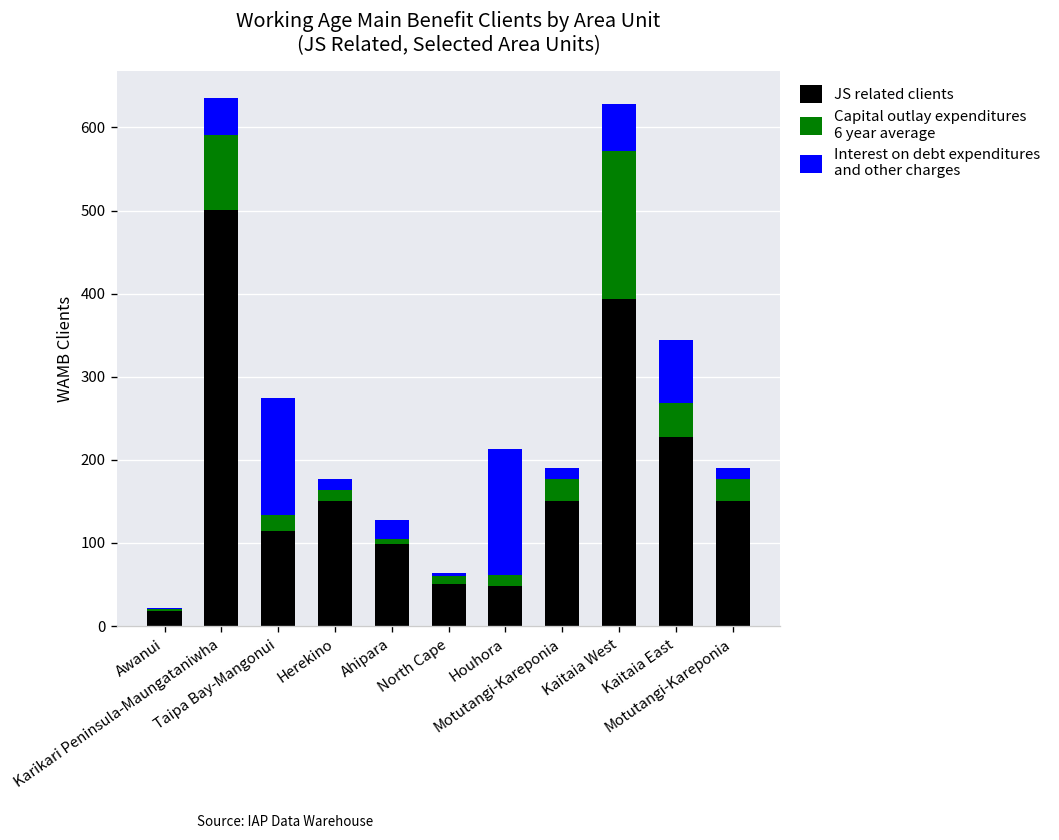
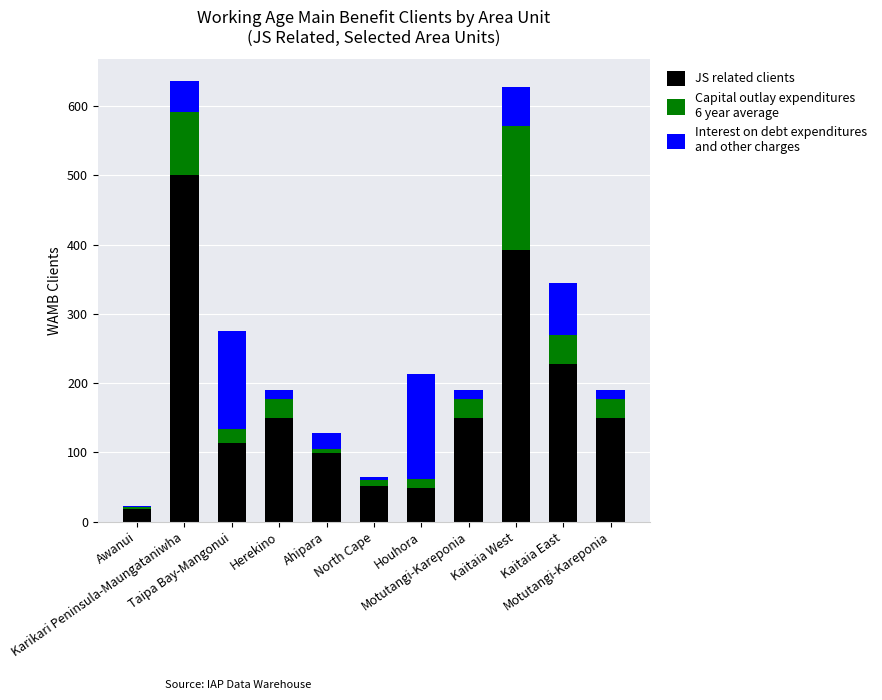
  {
    "JS related clients": {
      "Awanui": 20,
      "Karikari Peninsula-Maungataniwha": 500,
      "Taipa Bay-Mangonui": 110,
      "Herekino": 150,
      "Ahipara": 100,
      "North Cape": 50,
      "Houhora": 50,
      "Kaitaia West": 390,
      "Kaitaia East": 230
    },
    "Capital outlay expenditures 6 year average": {
      "Karikari Peninsula-Maungataniwha": 90,
      "Taipa Bay-Mangonui": 20,
-     "Herekino": 10,
+     "Herekino": 30,
      "Ahipara": 10,
      "North Cape": 10,
      "Houhora": 10,
      "Kaitaia West": 180,
      "Kaitaia East": 40
    },
    "Interest on debt expenditures and other charges": {
      "Karikari Peninsula-Maungataniwha": 50,
      "Taipa Bay-Mangonui": 140,
      "Herekino": 10,
      "Ahipara": 20,
      "North Cape": 0,
      "Houhora": 150,
      "Kaitaia West": 60,
      "Kaitaia East": 80
    }
  }
